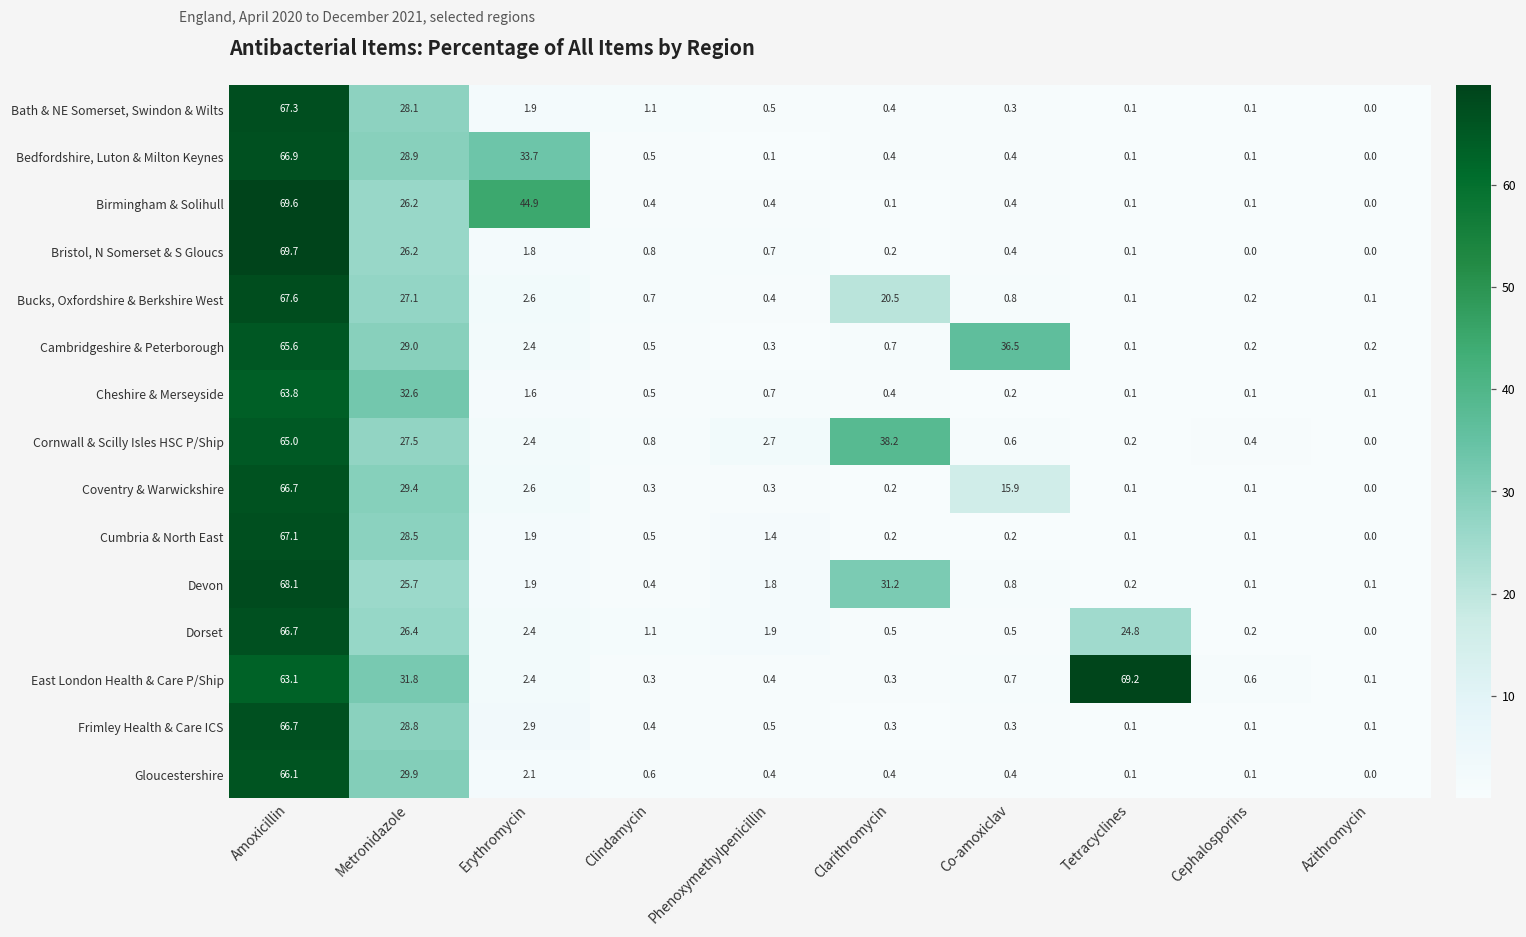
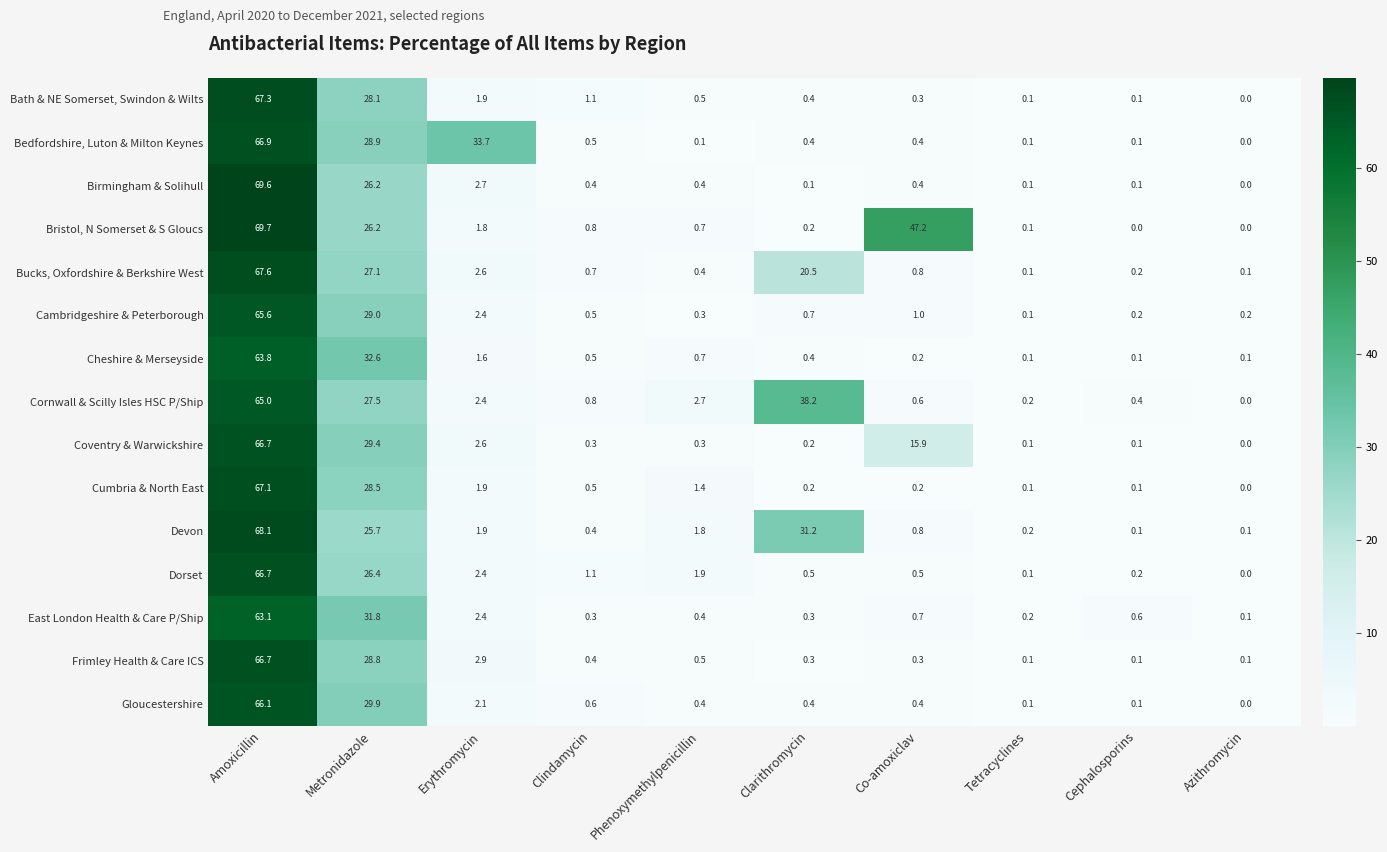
  {
    "Bath & NE Somerset, Swindon & Wilts": {
      "Amoxicillin": 67.3,
      "Metronidazole": 28.1,
      "Erythromycin": 1.9,
      "Clindamycin": 1.1,
      "Phenoxymethylpenicillin": 0.5,
      "Clarithromycin": 0.4,
      "Co-amoxiclav": 0.3,
      "Tetracyclines": 0.1,
      "Cephalosporins": 0.1,
      "Azithromycin": 0.0
    },
    "Bedfordshire, Luton & Milton Keynes": {
      "Amoxicillin": 66.9,
      "Metronidazole": 28.9,
      "Erythromycin": 33.7,
      "Clindamycin": 0.5,
      "Phenoxymethylpenicillin": 0.1,
      "Clarithromycin": 0.4,
      "Co-amoxiclav": 0.4,
      "Tetracyclines": 0.1,
      "Cephalosporins": 0.1,
      "Azithromycin": 0.0
    },
    "Birmingham & Solihull": {
      "Amoxicillin": 69.6,
      "Metronidazole": 26.2,
-     "Erythromycin": 44.9,
+     "Erythromycin": 2.7,
      "Clindamycin": 0.4,
      "Phenoxymethylpenicillin": 0.4,
      "Clarithromycin": 0.1,
      "Co-amoxiclav": 0.4,
      "Tetracyclines": 0.1,
      "Cephalosporins": 0.1,
      "Azithromycin": 0.0
    },
    "Bristol, N Somerset & S Gloucs": {
      "Amoxicillin": 69.7,
      "Metronidazole": 26.2,
      "Erythromycin": 1.8,
      "Clindamycin": 0.8,
      "Phenoxymethylpenicillin": 0.7,
      "Clarithromycin": 0.2,
-     "Co-amoxiclav": 0.4,
+     "Co-amoxiclav": 47.2,
      "Tetracyclines": 0.1,
      "Cephalosporins": 0.0,
      "Azithromycin": 0.0
    },
    "Bucks, Oxfordshire & Berkshire West": {
      "Amoxicillin": 67.6,
      "Metronidazole": 27.1,
      "Erythromycin": 2.6,
      "Clindamycin": 0.7,
      "Phenoxymethylpenicillin": 0.4,
      "Clarithromycin": 20.5,
      "Co-amoxiclav": 0.8,
      "Tetracyclines": 0.1,
      "Cephalosporins": 0.2,
      "Azithromycin": 0.1
    },
    "Cambridgeshire & Peterborough": {
      "Amoxicillin": 65.6,
      "Metronidazole": 29.0,
      "Erythromycin": 2.4,
      "Clindamycin": 0.5,
      "Phenoxymethylpenicillin": 0.3,
      "Clarithromycin": 0.7,
-     "Co-amoxiclav": 36.5,
+     "Co-amoxiclav": 1.0,
      "Tetracyclines": 0.1,
      "Cephalosporins": 0.2,
      "Azithromycin": 0.2
    },
    "Cheshire & Merseyside": {
      "Amoxicillin": 63.8,
      "Metronidazole": 32.6,
      "Erythromycin": 1.6,
      "Clindamycin": 0.5,
      "Phenoxymethylpenicillin": 0.7,
      "Clarithromycin": 0.4,
      "Co-amoxiclav": 0.2,
      "Tetracyclines": 0.1,
      "Cephalosporins": 0.1,
      "Azithromycin": 0.1
    },
    "Cornwall & Scilly Isles HSC P/Ship": {
      "Amoxicillin": 65.0,
      "Metronidazole": 27.5,
      "Erythromycin": 2.4,
      "Clindamycin": 0.8,
      "Phenoxymethylpenicillin": 2.7,
      "Clarithromycin": 38.2,
      "Co-amoxiclav": 0.6,
      "Tetracyclines": 0.2,
      "Cephalosporins": 0.4,
      "Azithromycin": 0.0
    },
    "Coventry & Warwickshire": {
      "Amoxicillin": 66.7,
      "Metronidazole": 29.4,
      "Erythromycin": 2.6,
      "Clindamycin": 0.3,
      "Phenoxymethylpenicillin": 0.3,
      "Clarithromycin": 0.2,
      "Co-amoxiclav": 15.9,
      "Tetracyclines": 0.1,
      "Cephalosporins": 0.1,
      "Azithromycin": 0.0
    },
    "Cumbria & North East": {
      "Amoxicillin": 67.1,
      "Metronidazole": 28.5,
      "Erythromycin": 1.9,
      "Clindamycin": 0.5,
      "Phenoxymethylpenicillin": 1.4,
      "Clarithromycin": 0.2,
      "Co-amoxiclav": 0.2,
      "Tetracyclines": 0.1,
      "Cephalosporins": 0.1,
      "Azithromycin": 0.0
    },
    "Devon": {
      "Amoxicillin": 68.1,
      "Metronidazole": 25.7,
      "Erythromycin": 1.9,
      "Clindamycin": 0.4,
      "Phenoxymethylpenicillin": 1.8,
      "Clarithromycin": 31.2,
      "Co-amoxiclav": 0.8,
      "Tetracyclines": 0.2,
      "Cephalosporins": 0.1,
      "Azithromycin": 0.1
    },
    "Dorset": {
      "Amoxicillin": 66.7,
      "Metronidazole": 26.4,
      "Erythromycin": 2.4,
      "Clindamycin": 1.1,
      "Phenoxymethylpenicillin": 1.9,
      "Clarithromycin": 0.5,
      "Co-amoxiclav": 0.5,
-     "Tetracyclines": 24.8,
+     "Tetracyclines": 0.1,
      "Cephalosporins": 0.2,
      "Azithromycin": 0.0
    },
    "East London Health & Care P/Ship": {
      "Amoxicillin": 63.1,
      "Metronidazole": 31.8,
      "Erythromycin": 2.4,
      "Clindamycin": 0.3,
      "Phenoxymethylpenicillin": 0.4,
      "Clarithromycin": 0.3,
      "Co-amoxiclav": 0.7,
-     "Tetracyclines": 69.2,
+     "Tetracyclines": 0.2,
      "Cephalosporins": 0.6,
      "Azithromycin": 0.1
    },
    "Frimley Health & Care ICS": {
      "Amoxicillin": 66.7,
      "Metronidazole": 28.8,
      "Erythromycin": 2.9,
      "Clindamycin": 0.4,
      "Phenoxymethylpenicillin": 0.5,
      "Clarithromycin": 0.3,
      "Co-amoxiclav": 0.3,
      "Tetracyclines": 0.1,
      "Cephalosporins": 0.1,
      "Azithromycin": 0.1
    },
    "Gloucestershire": {
      "Amoxicillin": 66.1,
      "Metronidazole": 29.9,
      "Erythromycin": 2.1,
      "Clindamycin": 0.6,
      "Phenoxymethylpenicillin": 0.4,
      "Clarithromycin": 0.4,
      "Co-amoxiclav": 0.4,
      "Tetracyclines": 0.1,
      "Cephalosporins": 0.1,
      "Azithromycin": 0.0
    }
  }
